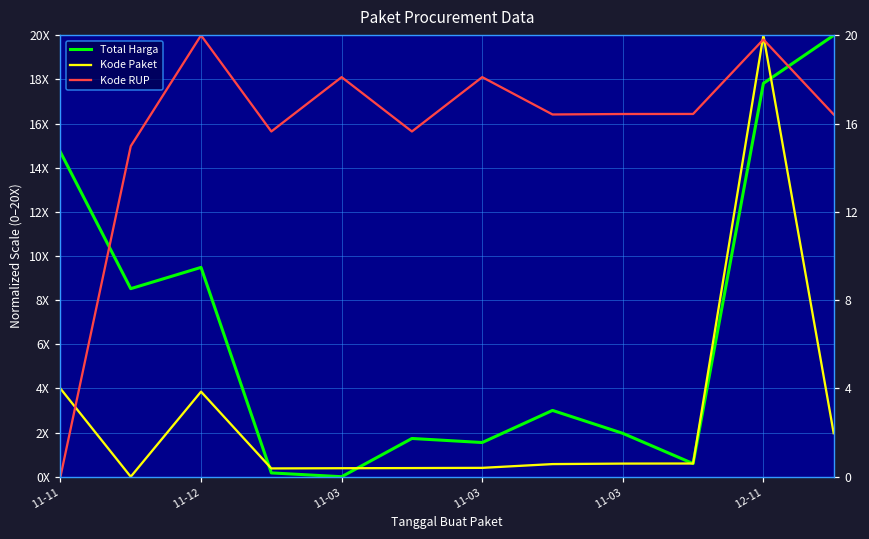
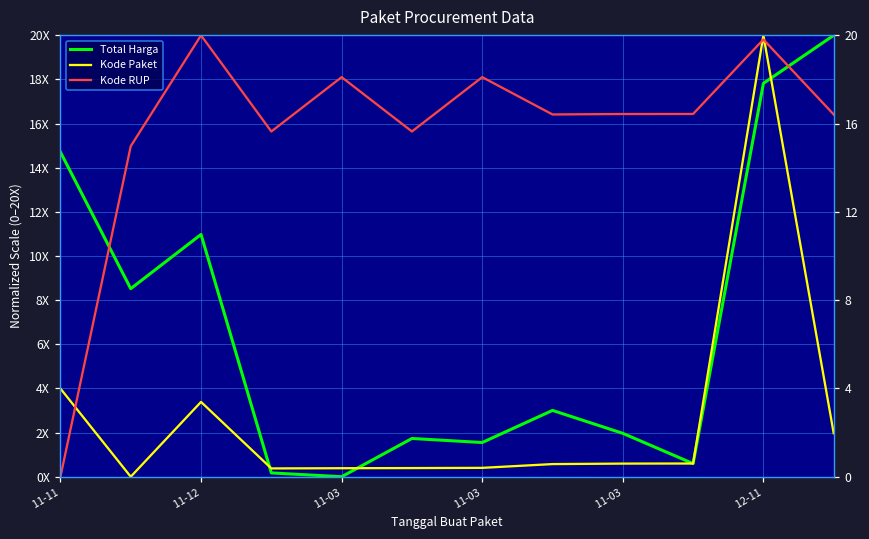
  {
    "Total Harga": {
      "11-11": "14.7X",
-     "11-12": "9.5X",
+     "11-12": "11.0X",
      "12-11": "17.8X"
    },
    "Kode Paket": {
      "11-11": "4.0X",
-     "11-12": "3.9X",
+     "11-12": "3.4X",
      "12-11": "20.0X"
    },
    "Kode RUP": {
      "11-11": "0.0X",
      "11-12": "20.0X",
      "12-11": "19.8X"
    }
  }
